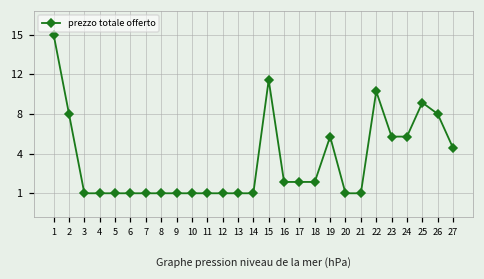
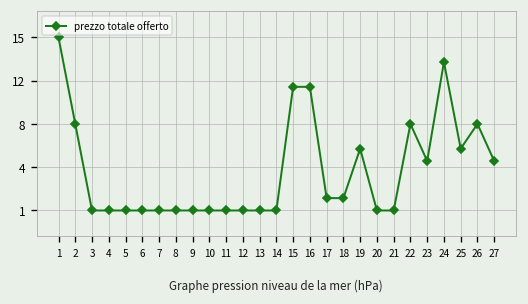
  {
    "1": 15,
    "2": 8,
    "3": 1,
    "4": 1,
    "5": 1,
    "6": 1,
    "7": 1,
    "8": 1,
    "9": 1,
    "10": 1,
    "11": 1,
    "12": 1,
    "13": 1,
    "14": 1,
    "15": 11,
-   "16": 2,
+   "16": 11,
    "17": 2,
    "18": 2,
    "19": 6,
    "20": 1,
    "21": 1,
-   "22": 10,
-   "23": 6,
-   "24": 6,
-   "25": 9,
+   "22": 8,
+   "23": 5,
+   "24": 13,
+   "25": 6,
    "26": 8,
    "27": 5
  }
